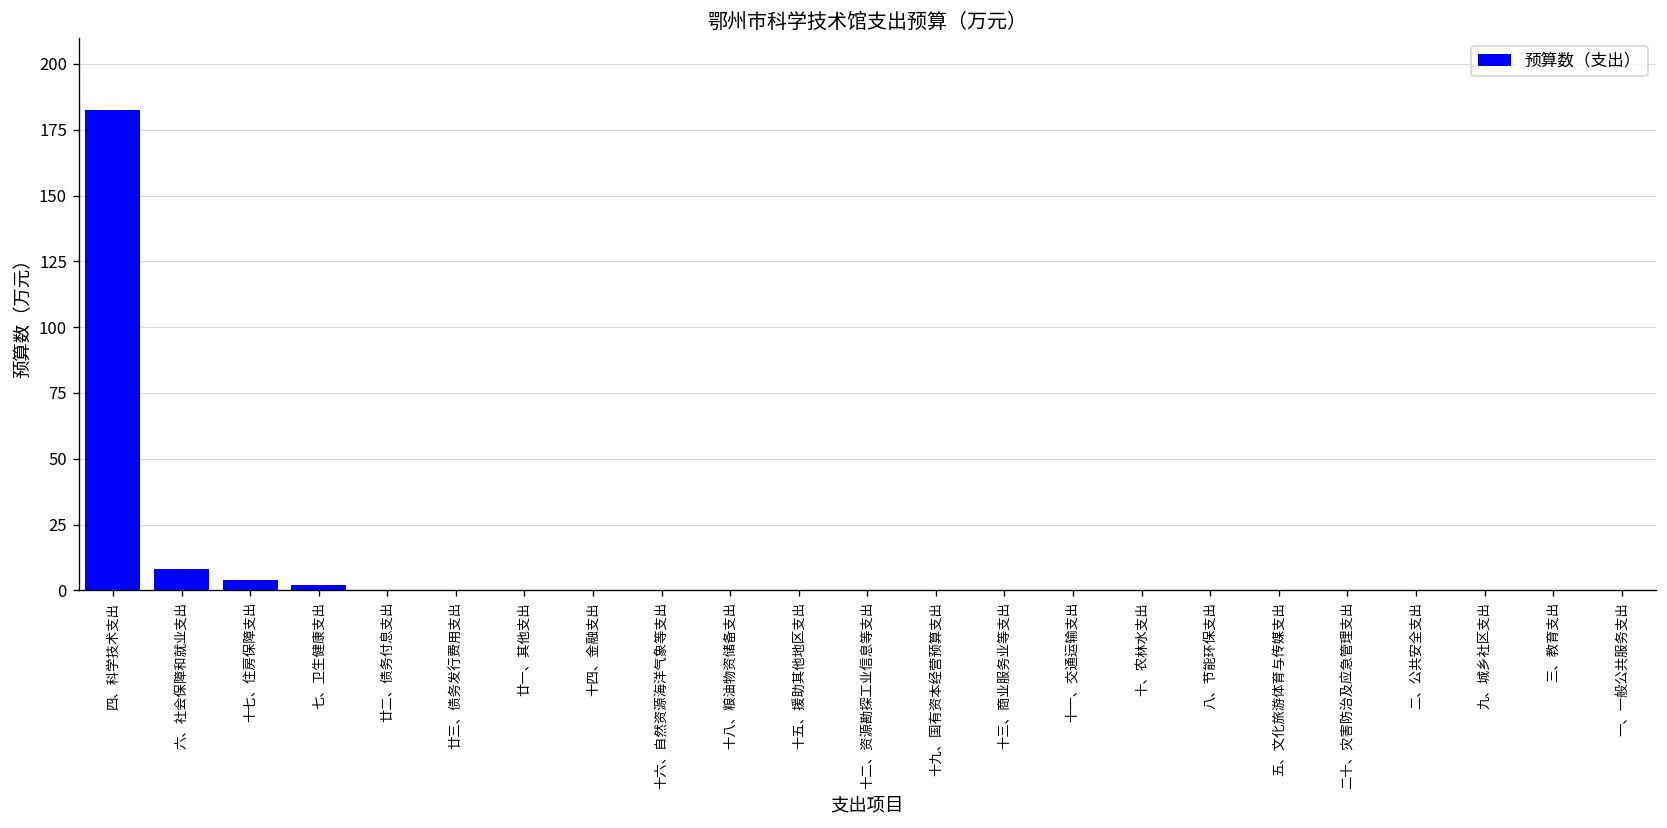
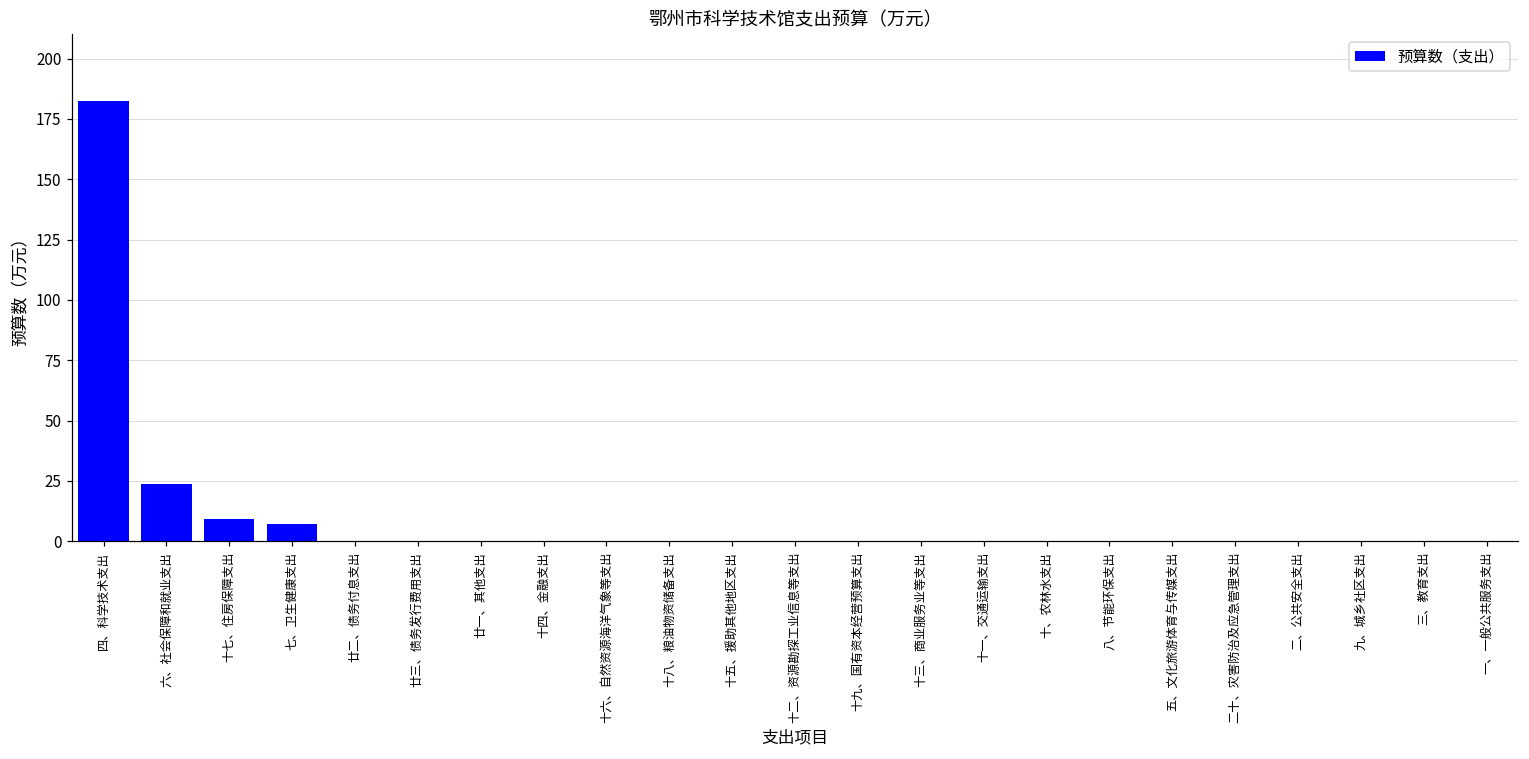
  {
    "四、科学技术支出": 183,
-   "六、社会保障和就业支出": 8,
-   "十七、住房保障支出": 4,
-   "七、卫生健康支出": 2,
+   "六、社会保障和就业支出": 24,
+   "十七、住房保障支出": 9,
+   "七、卫生健康支出": 7,
    "廿二、债务付息支出": 0,
    "廿三、债务发行费用支出": 0,
    "廿一、其他支出": 0,
    "十四、金融支出": 0,
    "十六、自然资源海洋气象等支出": 0,
    "十八、粮油物资储备支出": 0,
    "十五、援助其他地区支出": 0,
    "十二、资源勘探工业信息等支出": 0,
    "十九、国有资本经营预算支出": 0,
    "十三、商业服务业等支出": 0,
    "十一、交通运输支出": 0,
    "十、农林水支出": 0,
    "八、节能环保支出": 0,
    "五、文化旅游体育与传媒支出": 0,
    "二十、灾害防治及应急管理支出": 0,
    "二、公共安全支出": 0,
    "九、城乡社区支出": 0,
    "三、教育支出": 0,
    "一、一般公共服务支出": 0
  }
